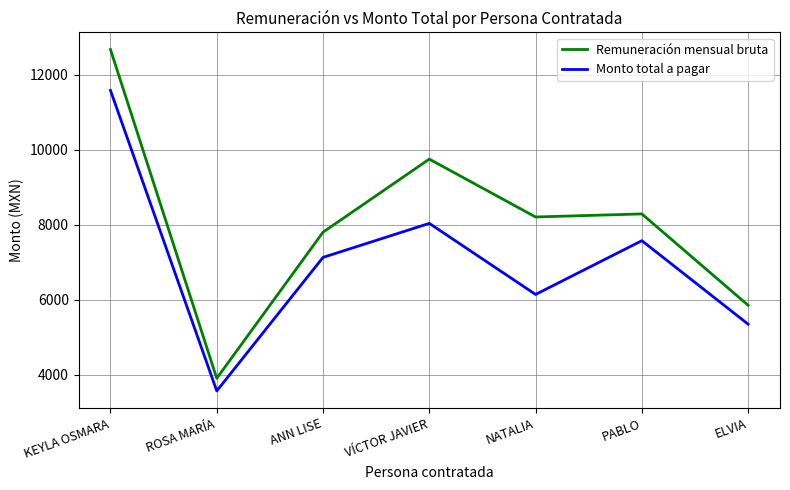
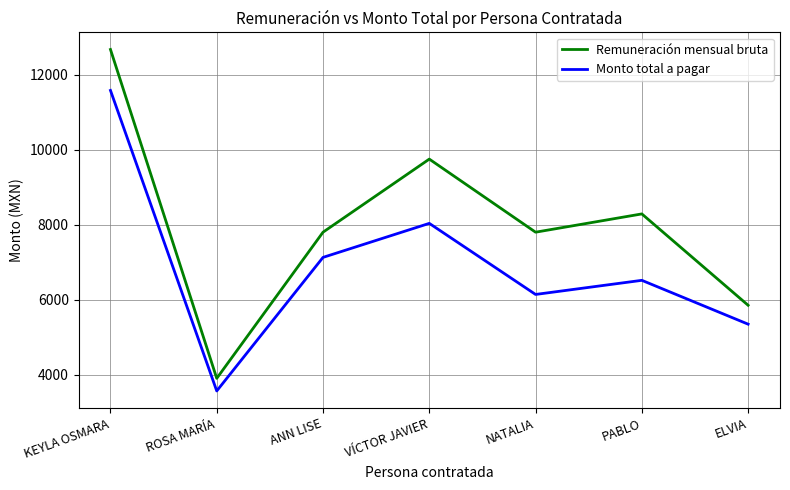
  {
    "Remuneración mensual bruta": {
      "KEYLA OSMARA": 12700,
      "ROSA MARÍA": 3900,
      "ANN LISE": 7800,
      "VÍCTOR JAVIER": 9700,
-     "NATALIA": 8200,
+     "NATALIA": 7800,
      "PABLO": 8300,
      "ELVIA": 5800
    },
    "Monto total a pagar": {
      "KEYLA OSMARA": 11600,
      "ROSA MARÍA": 3600,
      "ANN LISE": 7100,
      "VÍCTOR JAVIER": 8000,
      "NATALIA": 6100,
-     "PABLO": 7600,
+     "PABLO": 6500,
      "ELVIA": 5300
    }
  }
